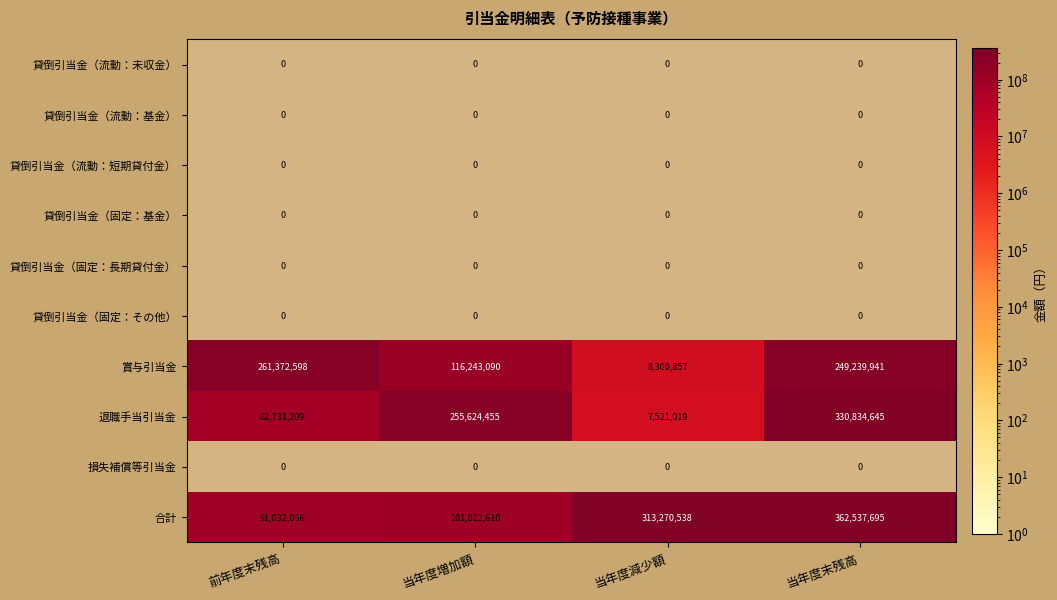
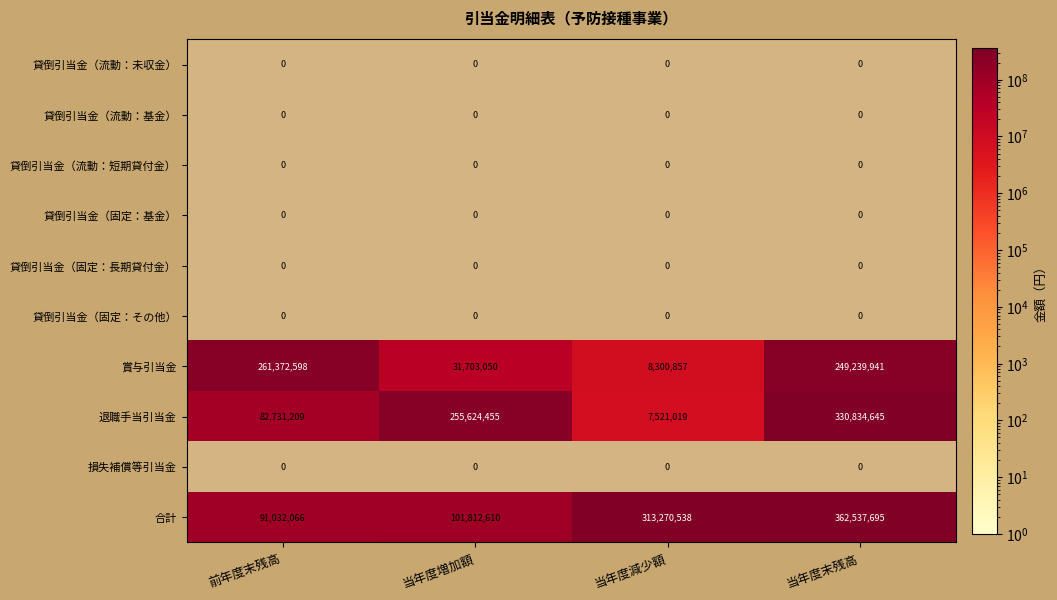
  {
    "貸倒引当金（流動：未収金）": {
      "前年度末残高": "0",
      "当年度増加額": "0",
      "当年度減少額": "0",
      "当年度末残高": "0"
    },
    "貸倒引当金（流動：基金）": {
      "前年度末残高": "0",
      "当年度増加額": "0",
      "当年度減少額": "0",
      "当年度末残高": "0"
    },
    "貸倒引当金（流動：短期貸付金）": {
      "前年度末残高": "0",
      "当年度増加額": "0",
      "当年度減少額": "0",
      "当年度末残高": "0"
    },
    "貸倒引当金（固定：基金）": {
      "前年度末残高": "0",
      "当年度増加額": "0",
      "当年度減少額": "0",
      "当年度末残高": "0"
    },
    "貸倒引当金（固定：長期貸付金）": {
      "前年度末残高": "0",
      "当年度増加額": "0",
      "当年度減少額": "0",
      "当年度末残高": "0"
    },
    "貸倒引当金（固定：その他）": {
      "前年度末残高": "0",
      "当年度増加額": "0",
      "当年度減少額": "0",
      "当年度末残高": "0"
    },
    "賞与引当金": {
      "前年度末残高": "261,372,598",
-     "当年度増加額": "116,243,090",
+     "当年度増加額": "31,703,050",
      "当年度減少額": "8,300,857",
      "当年度末残高": "249,239,941"
    },
    "退職手当引当金": {
      "前年度末残高": "82,731,209",
      "当年度増加額": "255,624,455",
      "当年度減少額": "7,521,019",
      "当年度末残高": "330,834,645"
    },
    "損失補償等引当金": {
      "前年度末残高": "0",
      "当年度増加額": "0",
      "当年度減少額": "0",
      "当年度末残高": "0"
    },
    "合計": {
      "前年度末残高": "91,032,066",
      "当年度増加額": "101,812,610",
      "当年度減少額": "313,270,538",
      "当年度末残高": "362,537,695"
    }
  }
